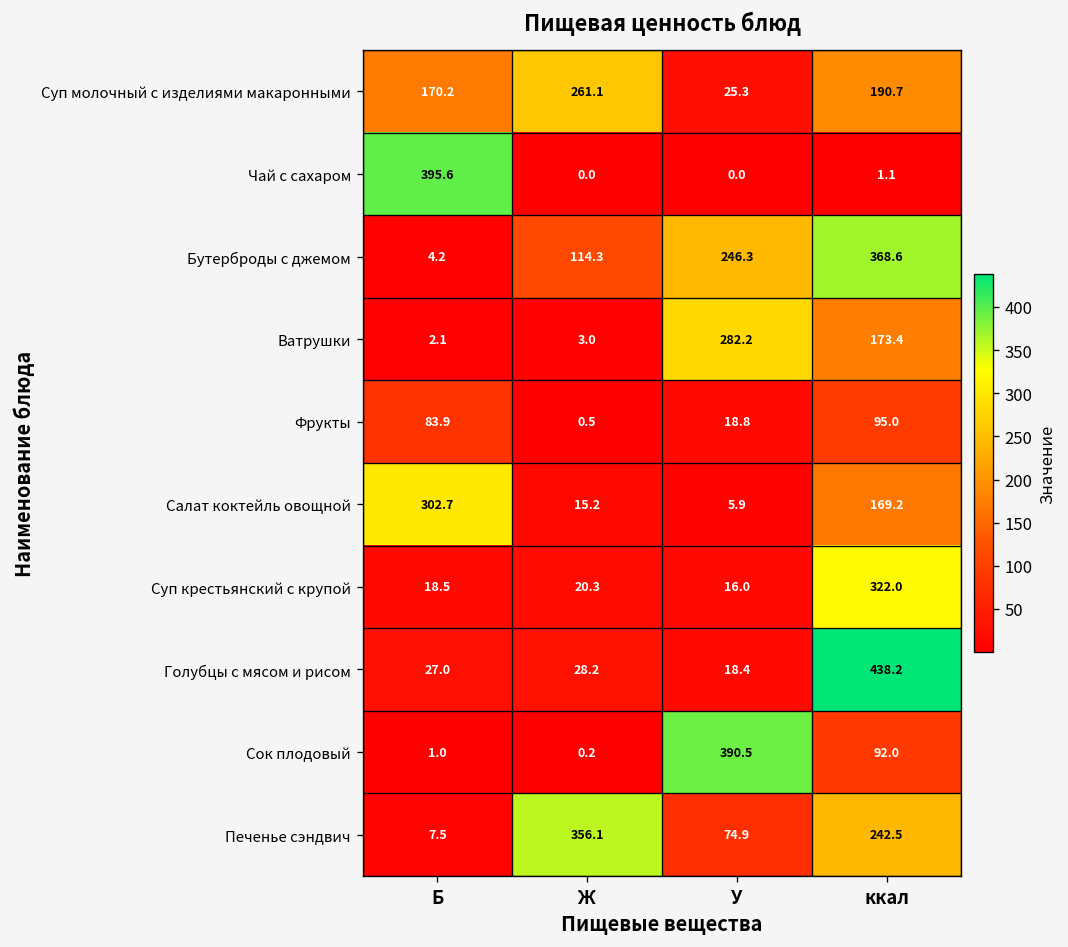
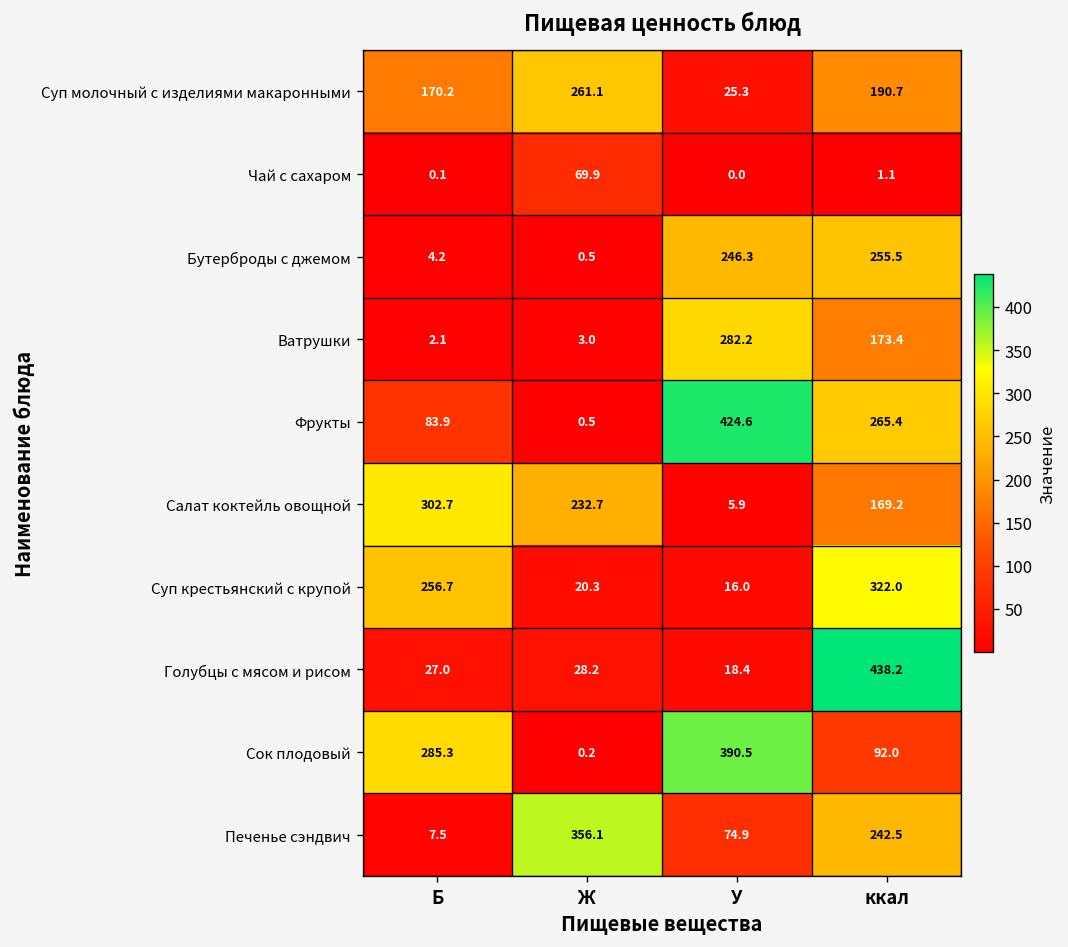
  {
    "Суп молочный с изделиями макаронными": {
      "Б": 170.2,
      "Ж": 261.1,
      "У": 25.3,
      "ккал": 190.7
    },
    "Чай с сахаром": {
-     "Б": 395.6,
-     "Ж": 0.0,
+     "Б": 0.1,
+     "Ж": 69.9,
      "У": 0.0,
      "ккал": 1.1
    },
    "Бутерброды с джемом": {
      "Б": 4.2,
-     "Ж": 114.3,
+     "Ж": 0.5,
      "У": 246.3,
-     "ккал": 368.6
+     "ккал": 255.5
    },
    "Ватрушки": {
      "Б": 2.1,
      "Ж": 3.0,
      "У": 282.2,
      "ккал": 173.4
    },
    "Фрукты": {
      "Б": 83.9,
      "Ж": 0.5,
-     "У": 18.8,
-     "ккал": 95.0
+     "У": 424.6,
+     "ккал": 265.4
    },
    "Салат коктейль овощной": {
      "Б": 302.7,
-     "Ж": 15.2,
+     "Ж": 232.7,
      "У": 5.9,
      "ккал": 169.2
    },
    "Суп крестьянский с крупой": {
-     "Б": 18.5,
+     "Б": 256.7,
      "Ж": 20.3,
      "У": 16.0,
      "ккал": 322.0
    },
    "Голубцы с мясом и рисом": {
      "Б": 27.0,
      "Ж": 28.2,
      "У": 18.4,
      "ккал": 438.2
    },
    "Сок плодовый": {
-     "Б": 1.0,
+     "Б": 285.3,
      "Ж": 0.2,
      "У": 390.5,
      "ккал": 92.0
    },
    "Печенье сэндвич": {
      "Б": 7.5,
      "Ж": 356.1,
      "У": 74.9,
      "ккал": 242.5
    }
  }
